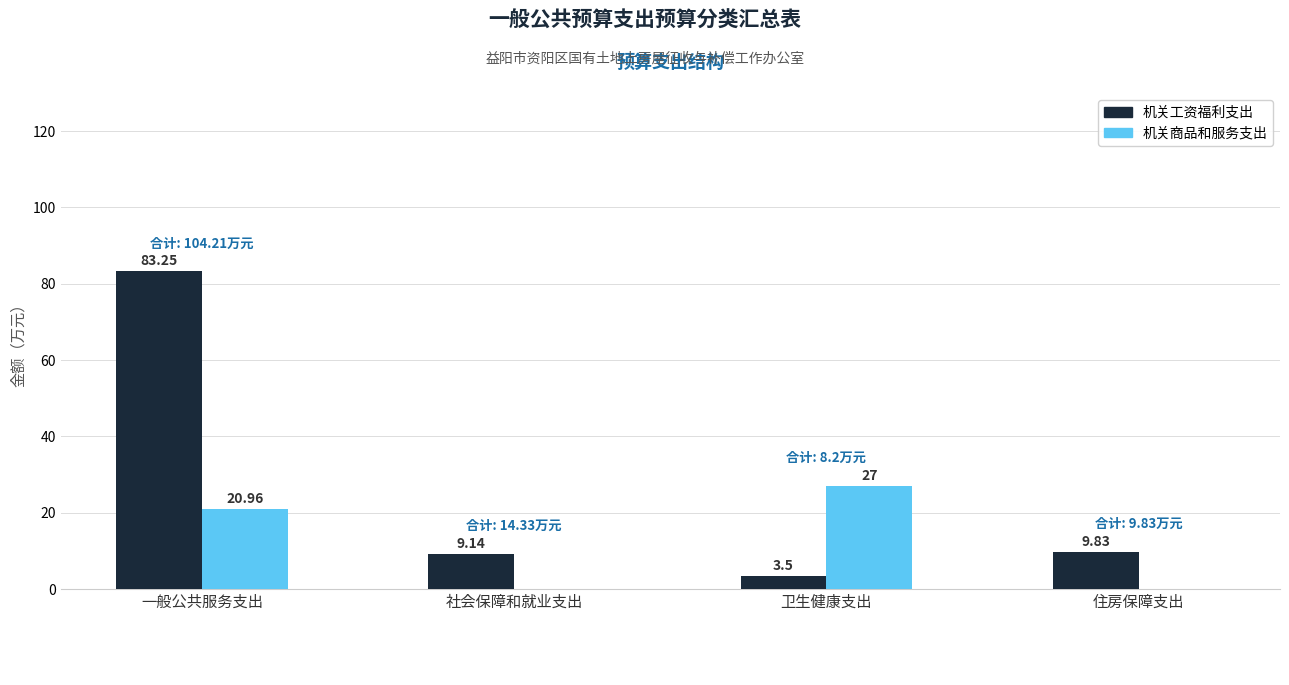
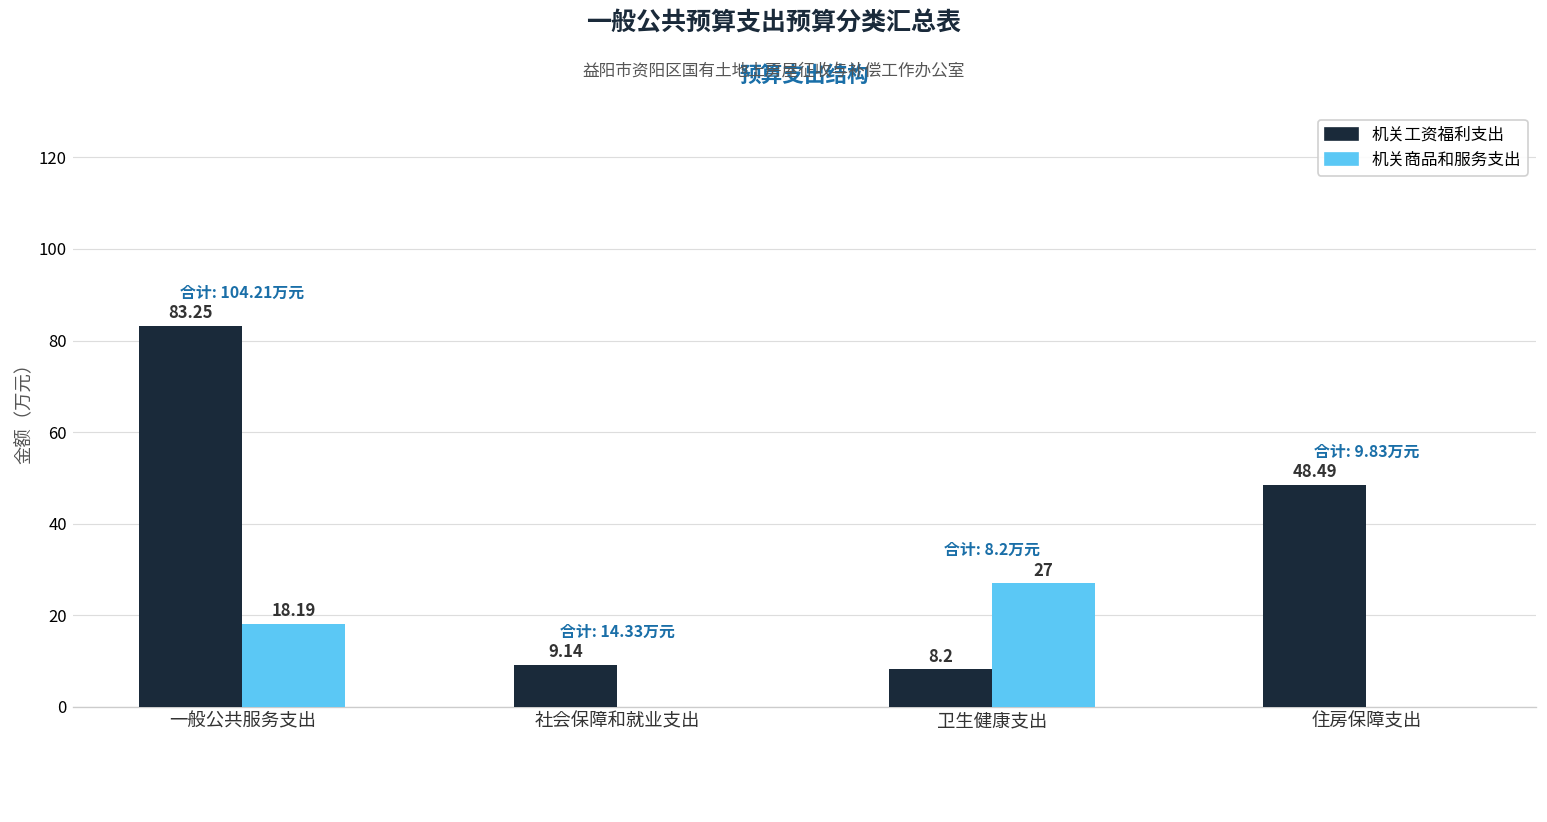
  {
    "机关工资福利支出": {
      "一般公共服务支出": 83.25,
      "社会保障和就业支出": 9.14,
-     "卫生健康支出": 3.5,
-     "住房保障支出": 9.83
+     "卫生健康支出": 8.2,
+     "住房保障支出": 48.49
    },
    "机关商品和服务支出": {
-     "一般公共服务支出": 20.96,
+     "一般公共服务支出": 18.19,
      "卫生健康支出": 27
    }
  }
